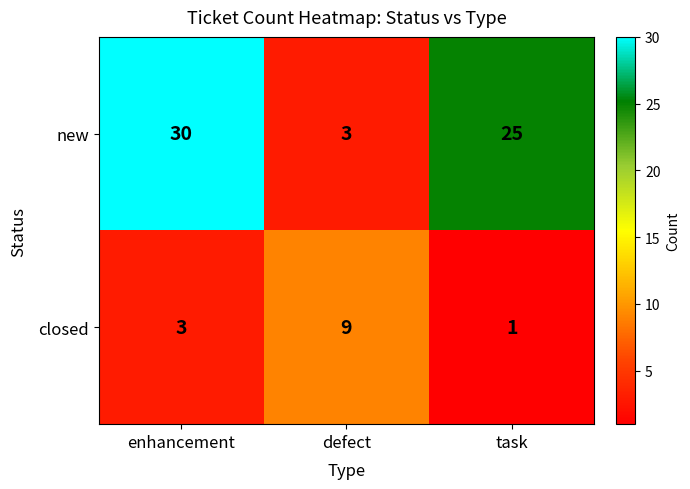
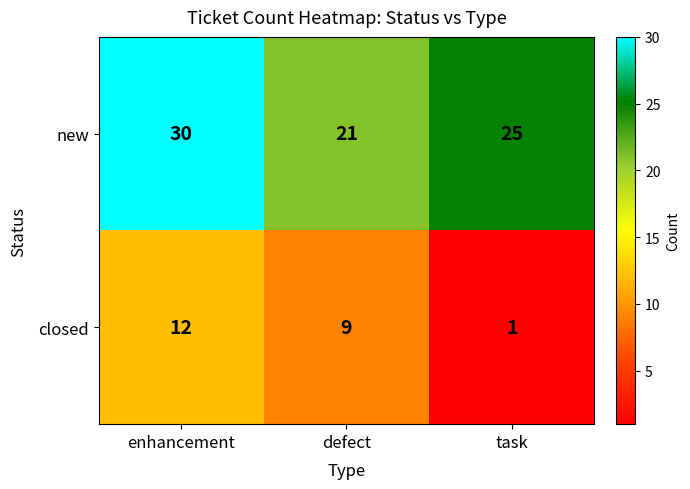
  {
    "new": {
      "enhancement": 30,
-     "defect": 3,
+     "defect": 21,
      "task": 25
    },
    "closed": {
-     "enhancement": 3,
+     "enhancement": 12,
      "defect": 9,
      "task": 1
    }
  }
